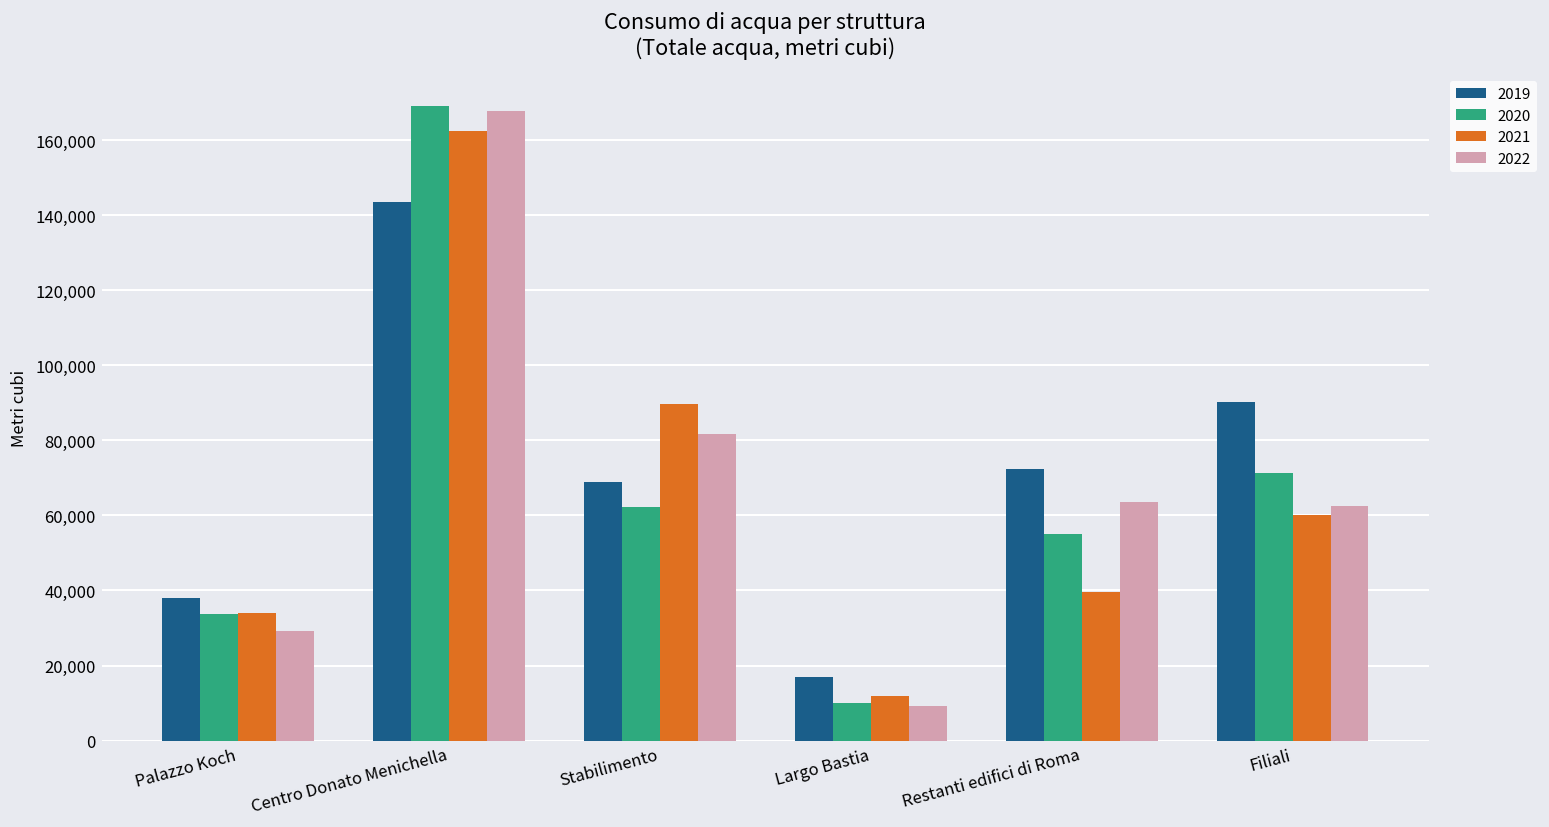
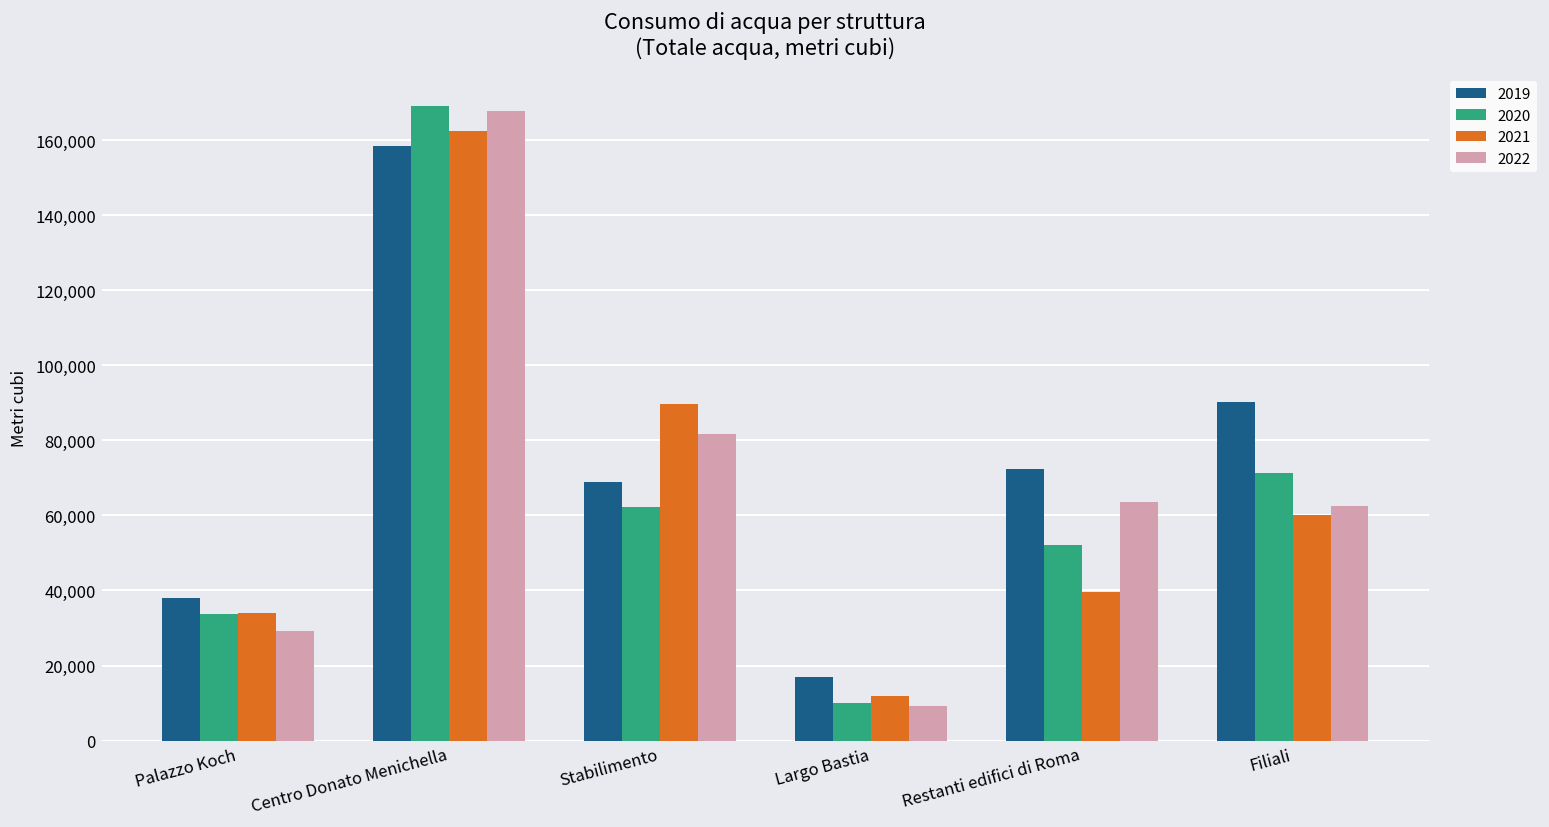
  {
    "2019": {
      "Palazzo Koch": "38,000",
-     "Centro Donato Menichella": "144,000",
+     "Centro Donato Menichella": "158,000",
      "Stabilimento": "69,000",
      "Largo Bastia": "17,000",
      "Restanti edifici di Roma": "72,000",
      "Filiali": "90,000"
    },
    "2020": {
      "Palazzo Koch": "34,000",
      "Centro Donato Menichella": "169,000",
      "Stabilimento": "62,000",
      "Largo Bastia": "10,000",
-     "Restanti edifici di Roma": "55,000",
+     "Restanti edifici di Roma": "52,000",
      "Filiali": "71,000"
    },
    "2021": {
      "Palazzo Koch": "34,000",
      "Centro Donato Menichella": "162,000",
      "Stabilimento": "90,000",
      "Largo Bastia": "12,000",
      "Restanti edifici di Roma": "40,000",
      "Filiali": "60,000"
    },
    "2022": {
      "Palazzo Koch": "29,000",
      "Centro Donato Menichella": "168,000",
      "Stabilimento": "82,000",
      "Largo Bastia": "9,000",
      "Restanti edifici di Roma": "64,000",
      "Filiali": "63,000"
    }
  }
